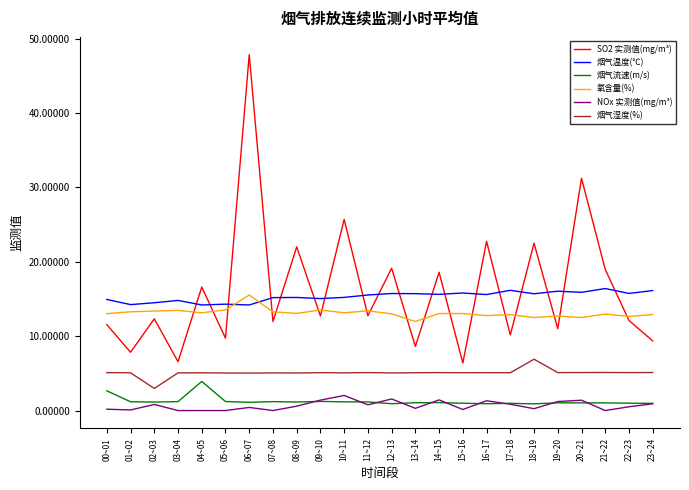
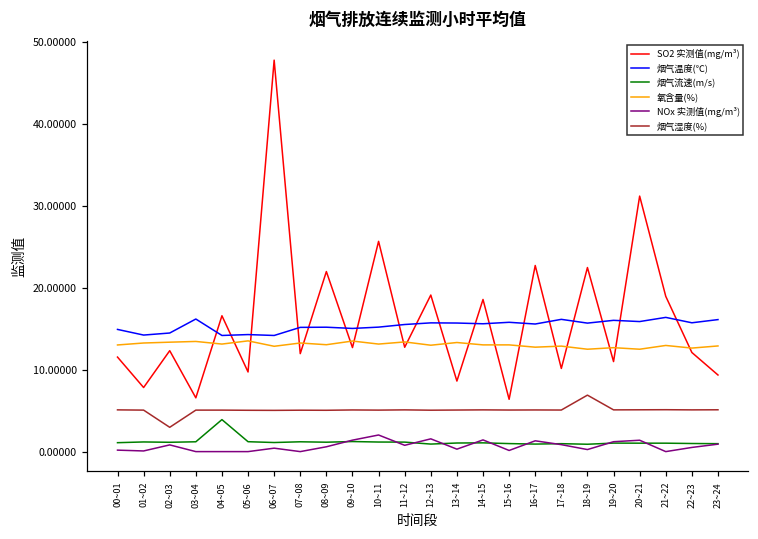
  {
    "SO2 实测值(mg/m³)": {
      "00~01": 12,
      "01~02": 8,
      "02~03": 12,
      "03~04": 7,
      "04~05": 17,
      "05~06": 10,
      "06~07": 48,
      "07~08": 12,
      "08~09": 22,
      "09~10": 13,
      "10~11": 26,
      "11~12": 13,
      "12~13": 19,
      "13~14": 9,
      "14~15": 19,
      "15~16": 6,
      "16~17": 23,
      "17~18": 10,
      "18~19": 22,
      "19~20": 11,
      "20~21": 31,
      "21~22": 19,
      "22~23": 12,
      "23~24": 9
    },
    "烟气温度(℃)": {
      "00~01": 15,
      "01~02": 14,
      "02~03": 14,
-     "03~04": 15,
+     "03~04": 16,
      "04~05": 14,
      "05~06": 14,
      "06~07": 14,
      "07~08": 15,
      "08~09": 15,
      "09~10": 15,
      "10~11": 15,
      "11~12": 16,
      "12~13": 16,
      "13~14": 16,
      "14~15": 16,
      "15~16": 16,
      "16~17": 16,
      "17~18": 16,
      "18~19": 16,
      "19~20": 16,
      "20~21": 16,
      "21~22": 16,
      "22~23": 16,
      "23~24": 16
    },
    "烟气流速(m/s)": {
-     "00~01": 3,
+     "00~01": 1,
      "01~02": 1,
      "03~04": 1,
      "04~05": 4,
      "05~06": 1,
      "06~07": 1,
      "07~08": 1,
      "08~09": 1,
      "10~11": 1,
      "11~12": 1,
      "12~13": 1,
      "13~14": 1,
      "14~15": 1,
      "15~16": 1,
      "16~17": 1,
      "18~19": 1,
      "20~21": 1,
      "21~22": 1,
      "22~23": 1
    },
    "氧含量(%)": {
      "00~01": 13,
      "01~02": 13,
      "02~03": 13,
      "03~04": 13,
      "04~05": 13,
      "05~06": 14,
-     "06~07": 16,
+     "06~07": 13,
      "07~08": 13,
      "08~09": 13,
      "09~10": 14,
      "10~11": 13,
      "11~12": 13,
      "12~13": 13,
-     "13~14": 12,
+     "13~14": 13,
      "14~15": 13,
      "15~16": 13,
      "16~17": 13,
      "17~18": 13,
      "18~19": 13,
      "19~20": 13,
      "20~21": 13,
      "21~22": 13,
      "22~23": 13,
      "23~24": 13
    },
    "NOx 实测值(mg/m³)": {
      "00~01": 0,
      "01~02": 0,
      "03~04": 0,
      "04~05": 0,
      "05~06": 0,
      "06~07": 0,
      "07~08": 0,
      "08~09": 1,
      "10~11": 2,
      "11~12": 1,
      "12~13": 2,
      "13~14": 0,
      "14~15": 1,
      "15~16": 0,
      "16~17": 1,
      "18~19": 0,
      "20~21": 1,
      "21~22": 0,
      "22~23": 1
    },
    "烟气湿度(%)": {
      "00~01": 5,
      "01~02": 5,
      "02~03": 3,
      "03~04": 5,
      "04~05": 5,
      "05~06": 5,
      "06~07": 5,
      "07~08": 5,
      "08~09": 5,
      "09~10": 5,
      "10~11": 5,
      "11~12": 5,
      "12~13": 5,
      "13~14": 5,
      "14~15": 5,
      "15~16": 5,
      "16~17": 5,
      "17~18": 5,
      "18~19": 7,
      "19~20": 5,
      "20~21": 5,
      "21~22": 5,
      "22~23": 5,
      "23~24": 5
    }
  }
